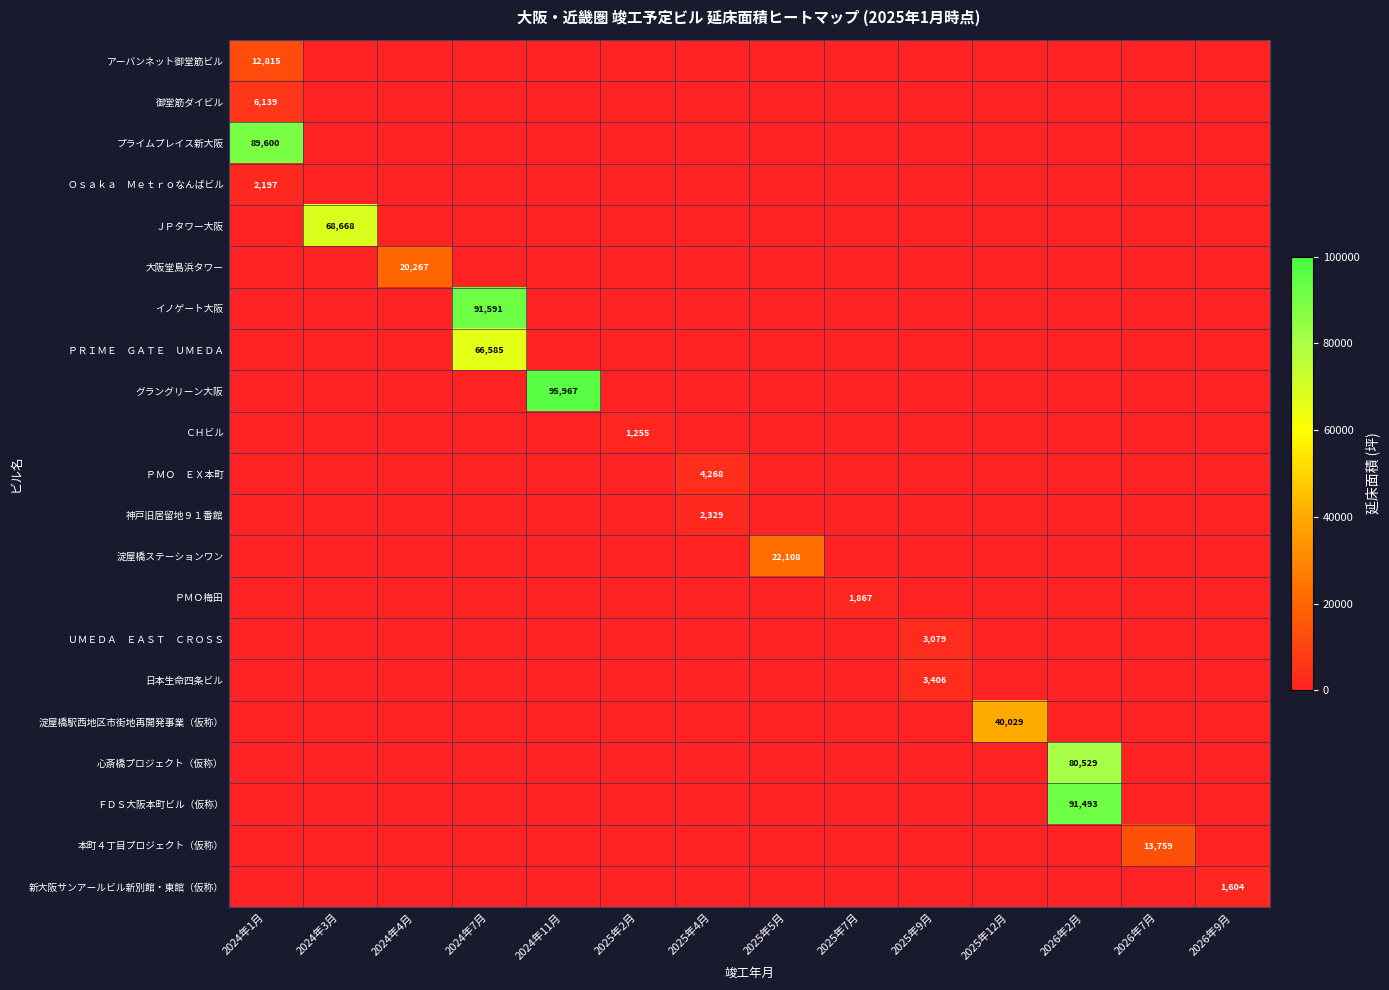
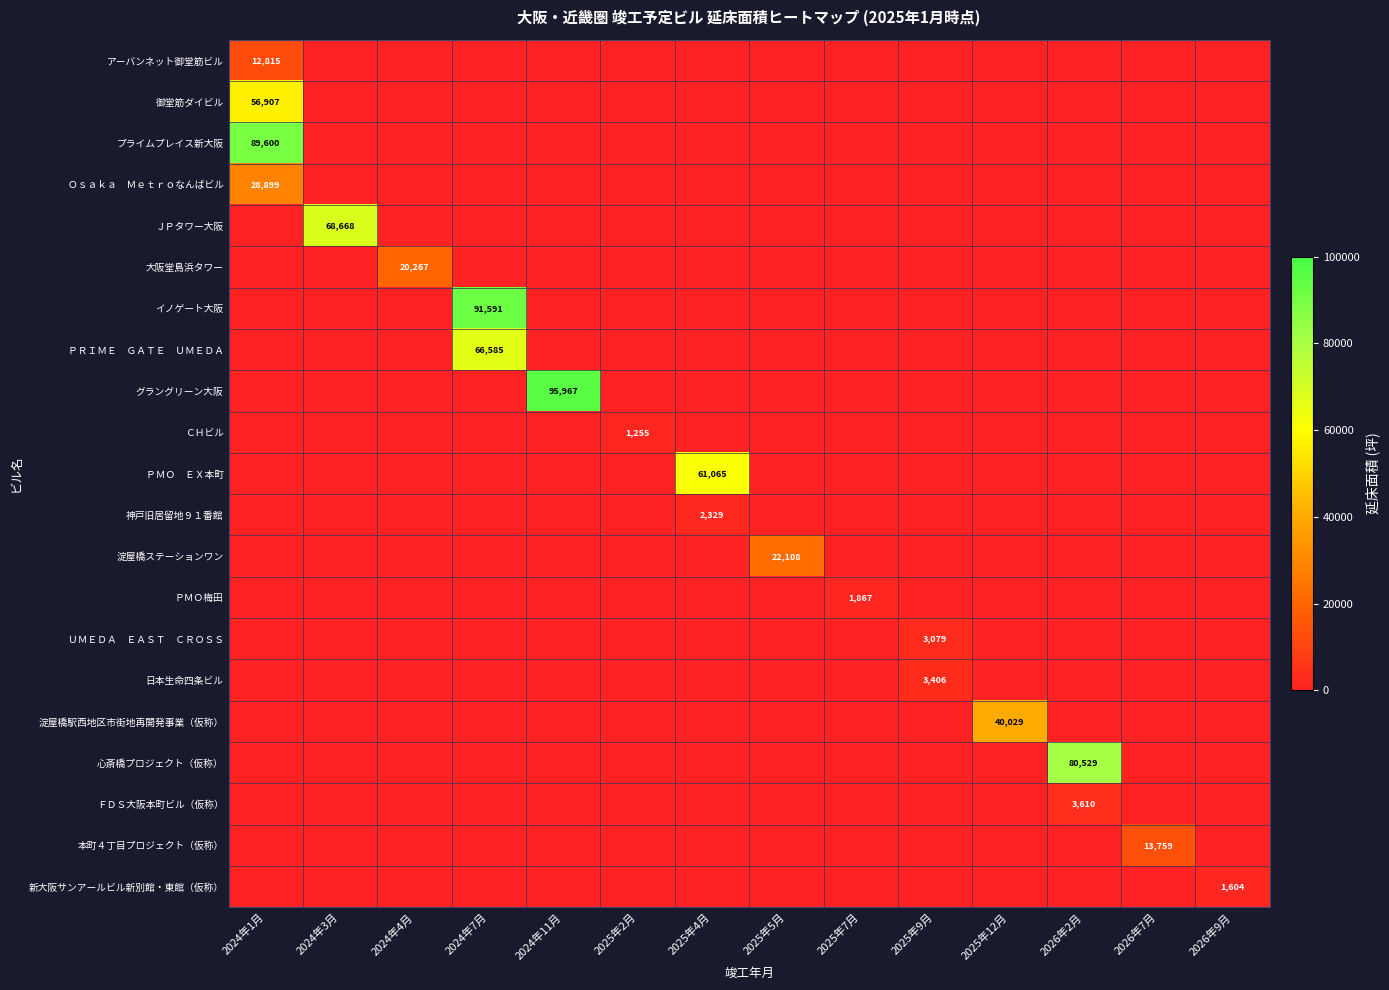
  {
    "アーバンネット御堂筋ビル": {
      "2024年1月": "12,815"
    },
    "御堂筋ダイビル": {
-     "2024年1月": "6,139"
+     "2024年1月": "56,907"
    },
    "プライムプレイス新大阪": {
      "2024年1月": "89,600"
    },
    "Ｏｓａｋａ Ｍｅｔｒｏなんばビル": {
-     "2024年1月": "2,197"
+     "2024年1月": "28,899"
    },
    "ＪＰタワー大阪": {
      "2024年3月": "68,668"
    },
    "大阪堂島浜タワー": {
      "2024年4月": "20,267"
    },
    "イノゲート大阪": {
      "2024年7月": "91,591"
    },
    "ＰＲＩＭＥ ＧＡＴＥ ＵＭＥＤＡ": {
      "2024年7月": "66,585"
    },
    "グラングリーン大阪": {
      "2024年11月": "95,967"
    },
    "ＣＨビル": {
      "2025年2月": "1,255"
    },
    "ＰＭＯ ＥＸ本町": {
-     "2025年4月": "4,268"
+     "2025年4月": "61,065"
    },
    "神戸旧居留地９１番館": {
      "2025年4月": "2,329"
    },
    "淀屋橋ステーションワン": {
      "2025年5月": "22,108"
    },
    "ＰＭＯ梅田": {
      "2025年7月": "1,867"
    },
    "ＵＭＥＤＡ ＥＡＳＴ ＣＲＯＳＳ": {
      "2025年9月": "3,079"
    },
    "日本生命四条ビル": {
      "2025年9月": "3,406"
    },
    "淀屋橋駅西地区市街地再開発事業（仮称）": {
      "2025年12月": "40,029"
    },
    "心斎橋プロジェクト（仮称）": {
      "2026年2月": "80,529"
    },
    "ＦＤＳ大阪本町ビル（仮称）": {
-     "2026年2月": "91,493"
+     "2026年2月": "3,610"
    },
    "本町４丁目プロジェクト（仮称）": {
      "2026年7月": "13,759"
    },
    "新大阪サンアールビル新別館・東館（仮称）": {
      "2026年9月": "1,604"
    }
  }
